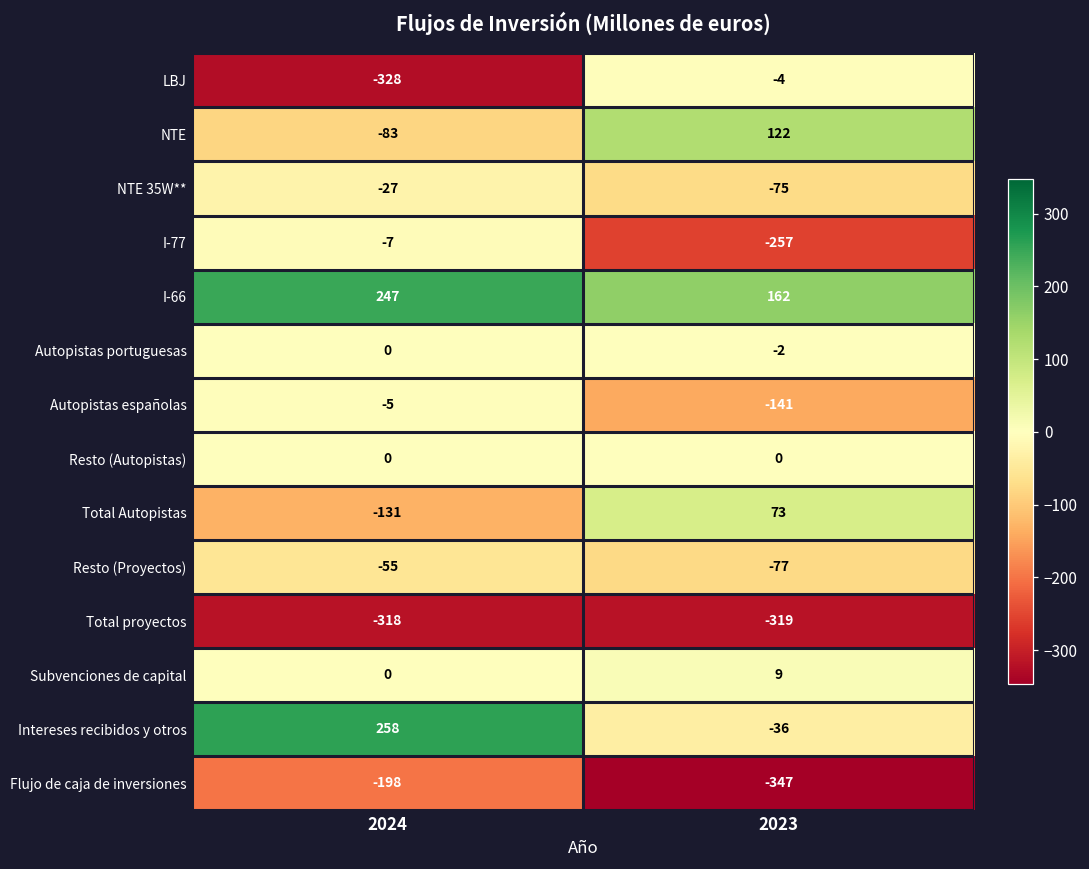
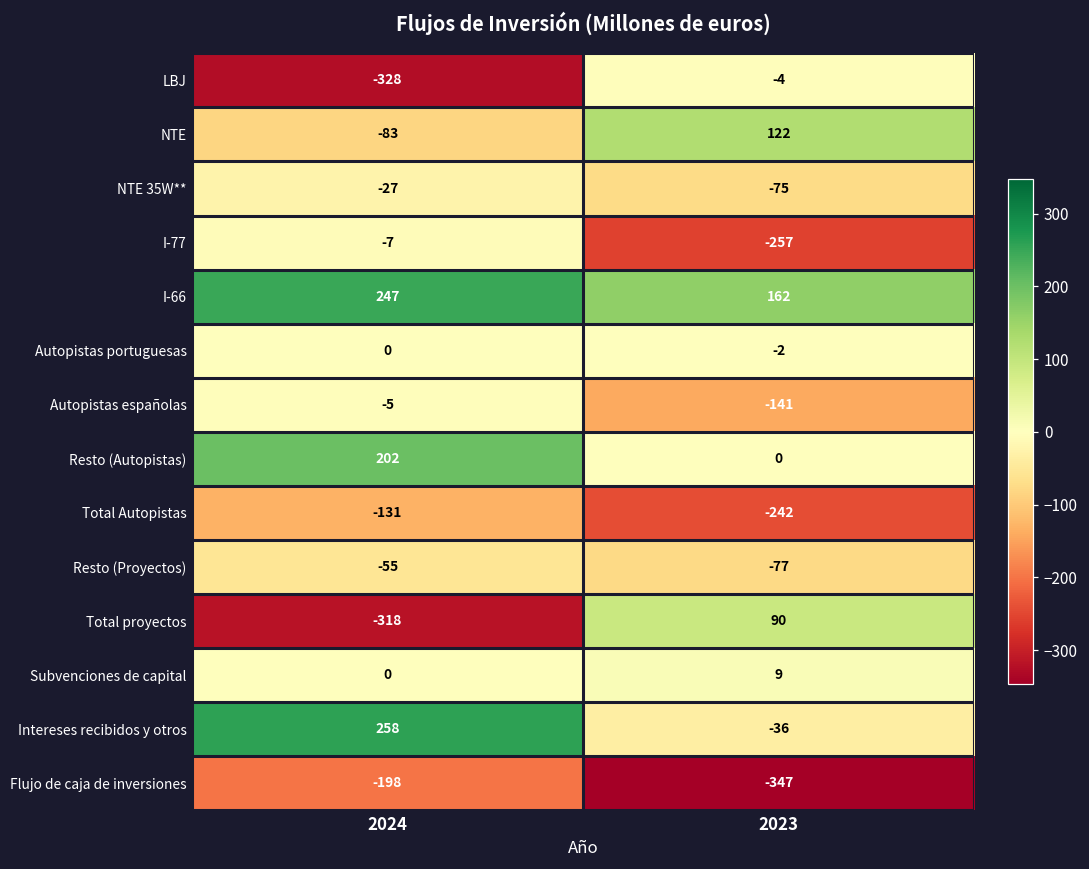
  {
    "LBJ": {
      "2024": -328,
      "2023": -4
    },
    "NTE": {
      "2024": -83,
      "2023": 122
    },
    "NTE 35W**": {
      "2024": -27,
      "2023": -75
    },
    "I-77": {
      "2024": -7,
      "2023": -257
    },
    "I-66": {
      "2024": 247,
      "2023": 162
    },
    "Autopistas portuguesas": {
      "2024": 0,
      "2023": -2
    },
    "Autopistas españolas": {
      "2024": -5,
      "2023": -141
    },
    "Resto (Autopistas)": {
-     "2024": 0,
+     "2024": 202,
      "2023": 0
    },
    "Total Autopistas": {
      "2024": -131,
-     "2023": 73
+     "2023": -242
    },
    "Resto (Proyectos)": {
      "2024": -55,
      "2023": -77
    },
    "Total proyectos": {
      "2024": -318,
-     "2023": -319
+     "2023": 90
    },
    "Subvenciones de capital": {
      "2024": 0,
      "2023": 9
    },
    "Intereses recibidos y otros": {
      "2024": 258,
      "2023": -36
    },
    "Flujo de caja de inversiones": {
      "2024": -198,
      "2023": -347
    }
  }
